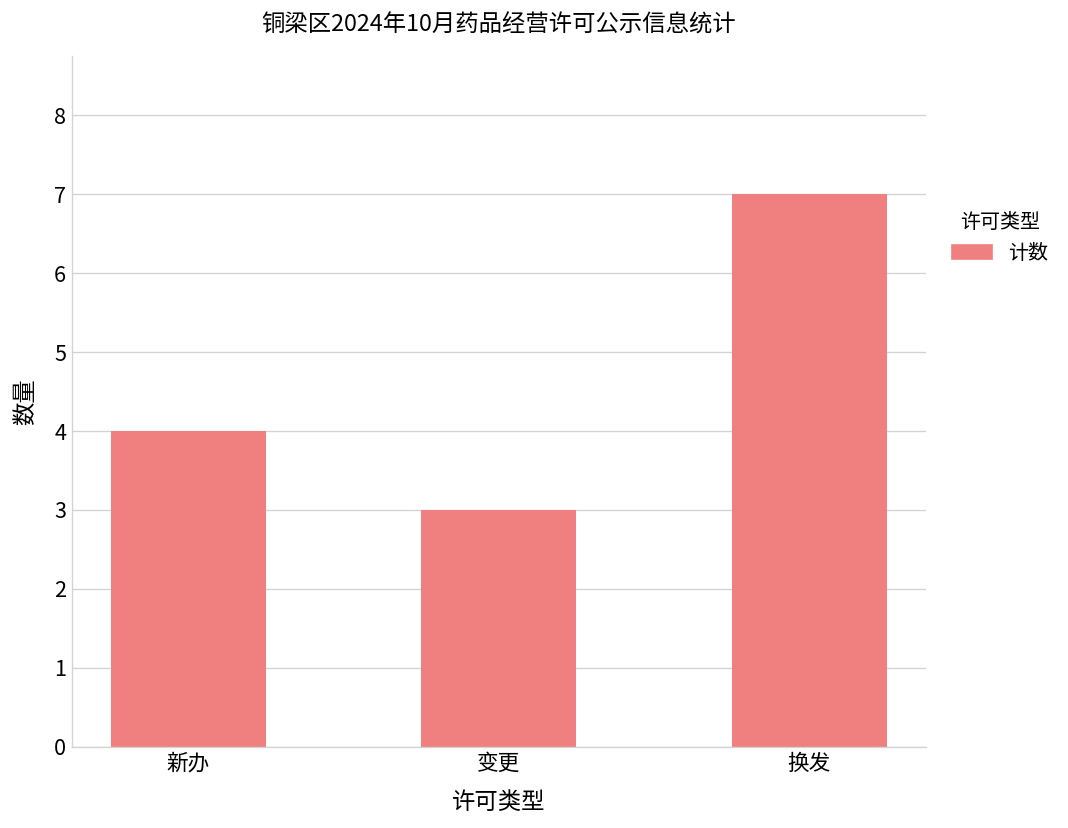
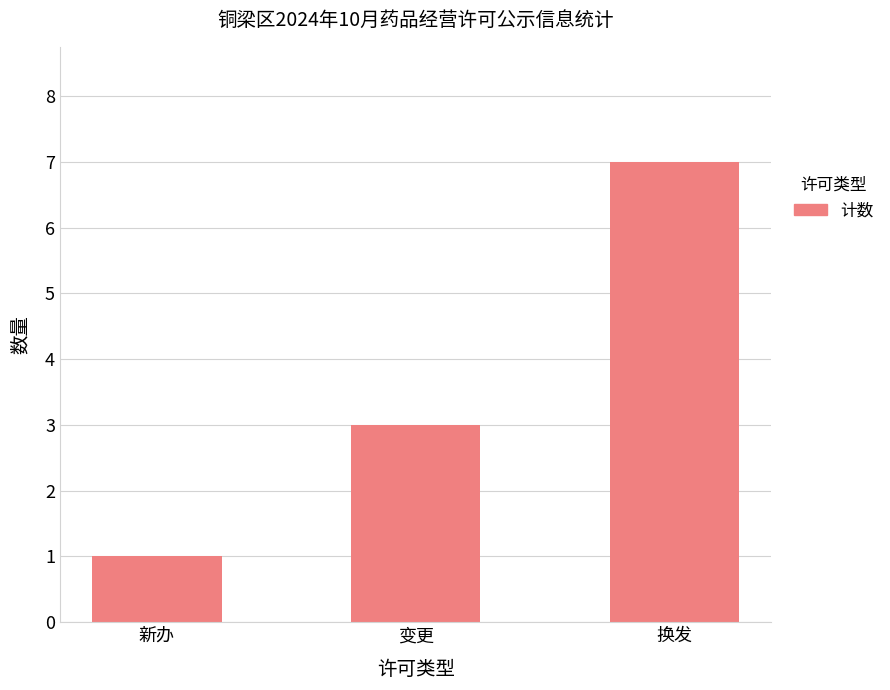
  {
-   "新办": 4,
+   "新办": 1,
    "变更": 3,
    "换发": 7
  }
